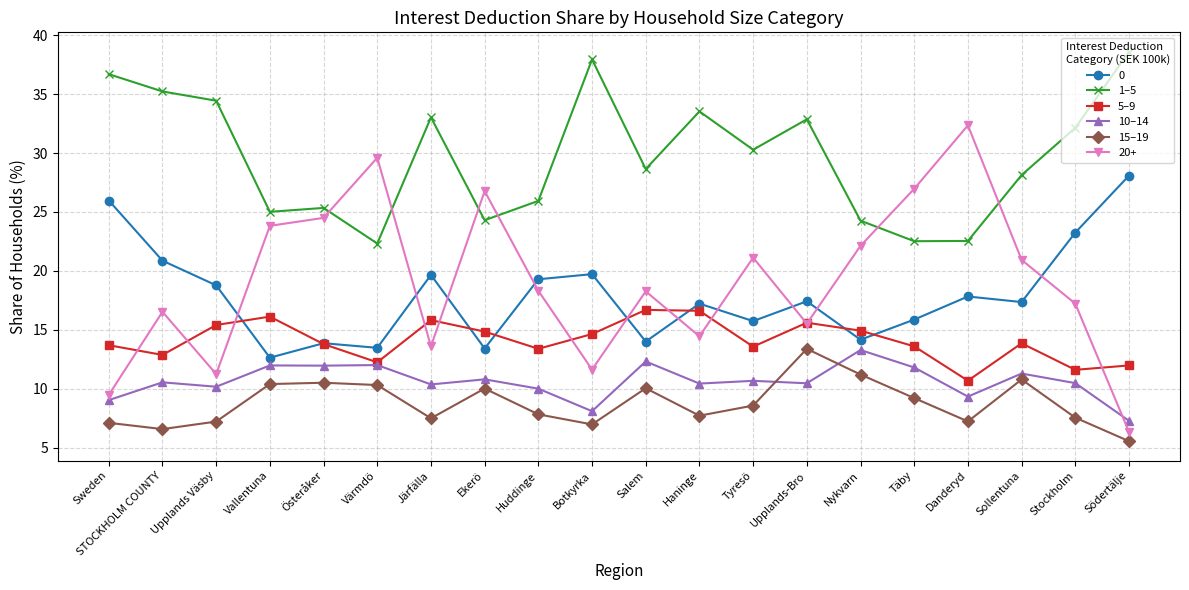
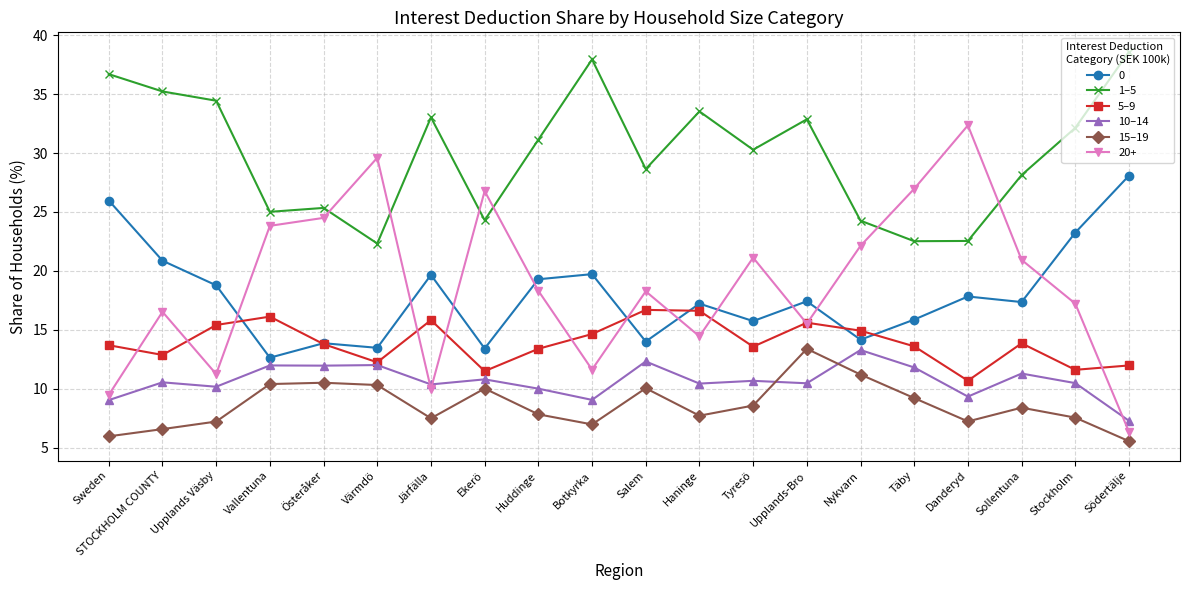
  {
    "0": {
      "Sweden": 26.0,
      "STOCKHOLM COUNTY": 20.9,
      "Upplands Väsby": 18.8,
      "Vallentuna": 12.6,
      "Värmdö": 13.5,
      "Järfälla": 19.7,
      "Ekerö": 13.4,
      "Huddinge": 19.3,
      "Botkyrka": 19.7,
      "Salem": 14.0,
      "Haninge": 17.2,
      "Tyresö": 15.7,
      "Upplands-Bro": 17.4,
      "Nykvarn": 14.2,
      "Täby": 15.9,
      "Danderyd": 17.8,
      "Sollentuna": 17.4,
      "Stockholm": 23.2,
      "Södertälje": 28.1
    },
    "1–5": {
      "Sweden": 36.7,
      "STOCKHOLM COUNTY": 35.2,
      "Upplands Väsby": 34.4,
      "Vallentuna": 25.0,
      "Österåker": 25.3,
      "Värmdö": 22.3,
      "Järfälla": 33.0,
      "Ekerö": 24.3,
-     "Huddinge": 25.9,
+     "Huddinge": 31.1,
      "Botkyrka": 37.9,
      "Salem": 28.6,
      "Haninge": 33.5,
      "Tyresö": 30.3,
      "Upplands-Bro": 32.9,
      "Nykvarn": 24.3,
      "Täby": 22.5,
      "Danderyd": 22.5,
      "Sollentuna": 28.1
    },
    "5–9": {
      "Sweden": 13.7,
      "STOCKHOLM COUNTY": 12.9,
      "Upplands Väsby": 15.4,
      "Vallentuna": 16.1,
      "Värmdö": 12.3,
      "Järfälla": 15.8,
-     "Ekerö": 14.9,
+     "Ekerö": 11.5,
      "Huddinge": 13.4,
      "Botkyrka": 14.6,
      "Salem": 16.7,
      "Haninge": 16.6,
      "Tyresö": 13.6,
      "Nykvarn": 14.9,
      "Täby": 13.6,
      "Danderyd": 10.7,
      "Sollentuna": 13.9,
      "Stockholm": 11.6,
      "Södertälje": 12.0
    },
    "10–14": {
      "Sweden": 9.0,
      "STOCKHOLM COUNTY": 10.6,
      "Upplands Väsby": 10.2,
      "Vallentuna": 12.0,
      "Österåker": 12.0,
      "Värmdö": 12.0,
      "Järfälla": 10.4,
      "Ekerö": 10.8,
      "Huddinge": 10.0,
-     "Botkyrka": 8.1,
+     "Botkyrka": 9.1,
      "Salem": 12.3,
      "Haninge": 10.4,
      "Tyresö": 10.7,
      "Upplands-Bro": 10.5,
      "Nykvarn": 13.3,
      "Täby": 11.8,
      "Danderyd": 9.3,
      "Sollentuna": 11.3,
      "Stockholm": 10.5,
      "Södertälje": 7.3
    },
    "15–19": {
-     "Sweden": 7.1,
+     "Sweden": 6.0,
      "STOCKHOLM COUNTY": 6.6,
      "Upplands Väsby": 7.2,
      "Vallentuna": 10.4,
      "Österåker": 10.5,
      "Värmdö": 10.3,
      "Järfälla": 7.5,
      "Ekerö": 10.0,
      "Huddinge": 7.8,
      "Botkyrka": 7.0,
      "Salem": 10.1,
      "Haninge": 7.7,
      "Tyresö": 8.6,
      "Upplands-Bro": 13.4,
      "Nykvarn": 11.2,
      "Täby": 9.2,
      "Danderyd": 7.2,
-     "Sollentuna": 10.8,
+     "Sollentuna": 8.4,
      "Stockholm": 7.6,
      "Södertälje": 5.6
    },
    "20+": {
      "Sweden": 9.5,
      "STOCKHOLM COUNTY": 16.5,
      "Upplands Väsby": 11.3,
      "Vallentuna": 23.8,
      "Österåker": 24.5,
      "Värmdö": 29.6,
-     "Järfälla": 13.6,
+     "Järfälla": 10.0,
      "Ekerö": 26.8,
      "Huddinge": 18.3,
      "Botkyrka": 11.6,
      "Salem": 18.3,
      "Haninge": 14.5,
      "Tyresö": 21.1,
      "Nykvarn": 22.1,
      "Täby": 27.0,
      "Danderyd": 32.3,
      "Sollentuna": 20.9,
      "Stockholm": 17.2,
      "Södertälje": 6.4
    }
  }
